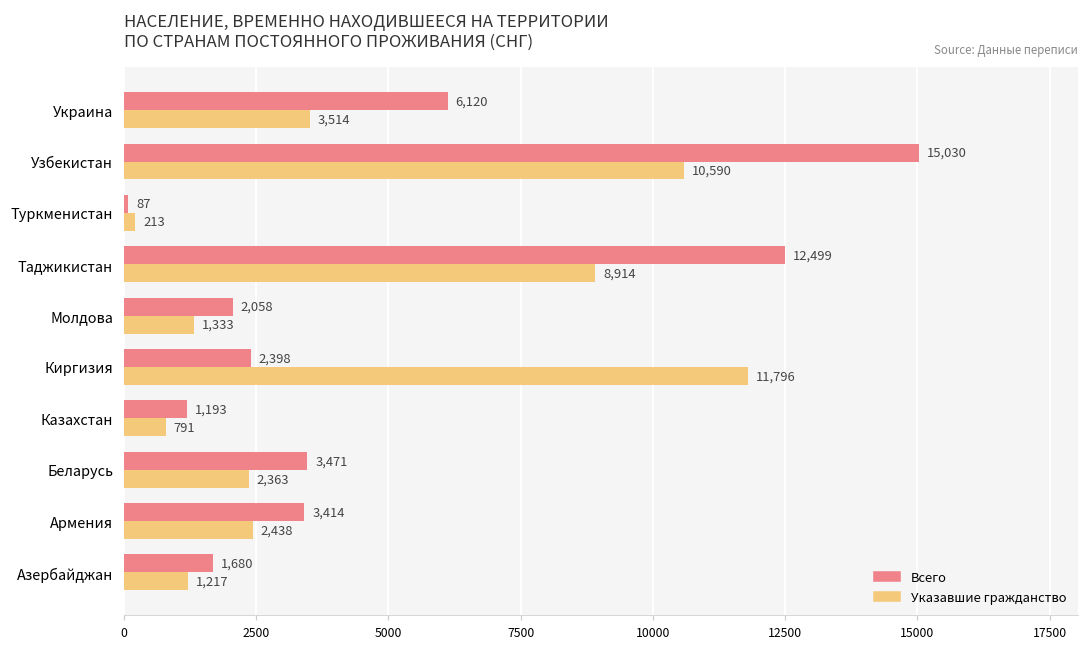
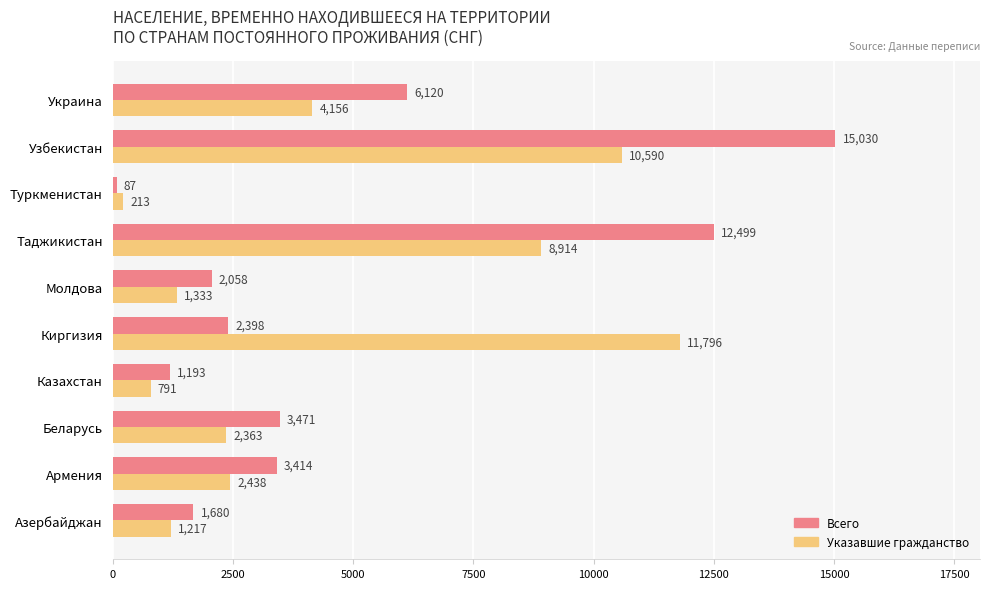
  {
    "Всего": {
      "Украина": "6,120",
      "Узбекистан": "15,030",
      "Туркменистан": "87",
      "Таджикистан": "12,499",
      "Молдова": "2,058",
      "Киргизия": "2,398",
      "Казахстан": "1,193",
      "Беларусь": "3,471",
      "Армения": "3,414",
      "Азербайджан": "1,680"
    },
    "Указавшие гражданство": {
-     "Украина": "3,514",
+     "Украина": "4,156",
      "Узбекистан": "10,590",
      "Туркменистан": "213",
      "Таджикистан": "8,914",
      "Молдова": "1,333",
      "Киргизия": "11,796",
      "Казахстан": "791",
      "Беларусь": "2,363",
      "Армения": "2,438",
      "Азербайджан": "1,217"
    }
  }
